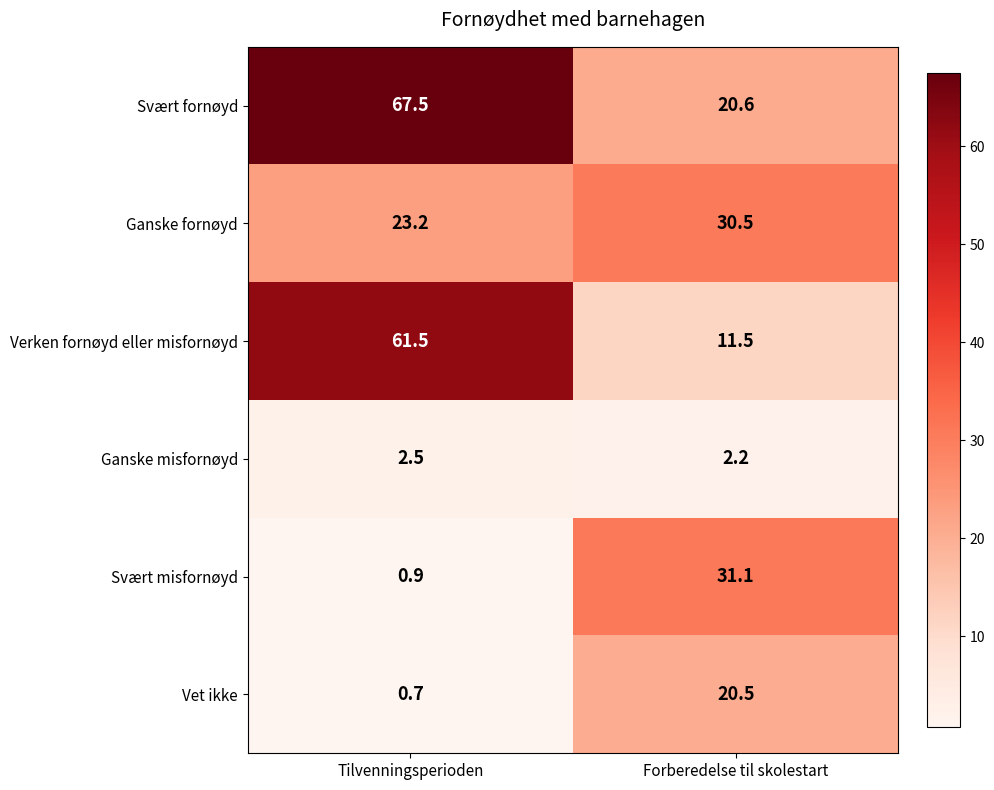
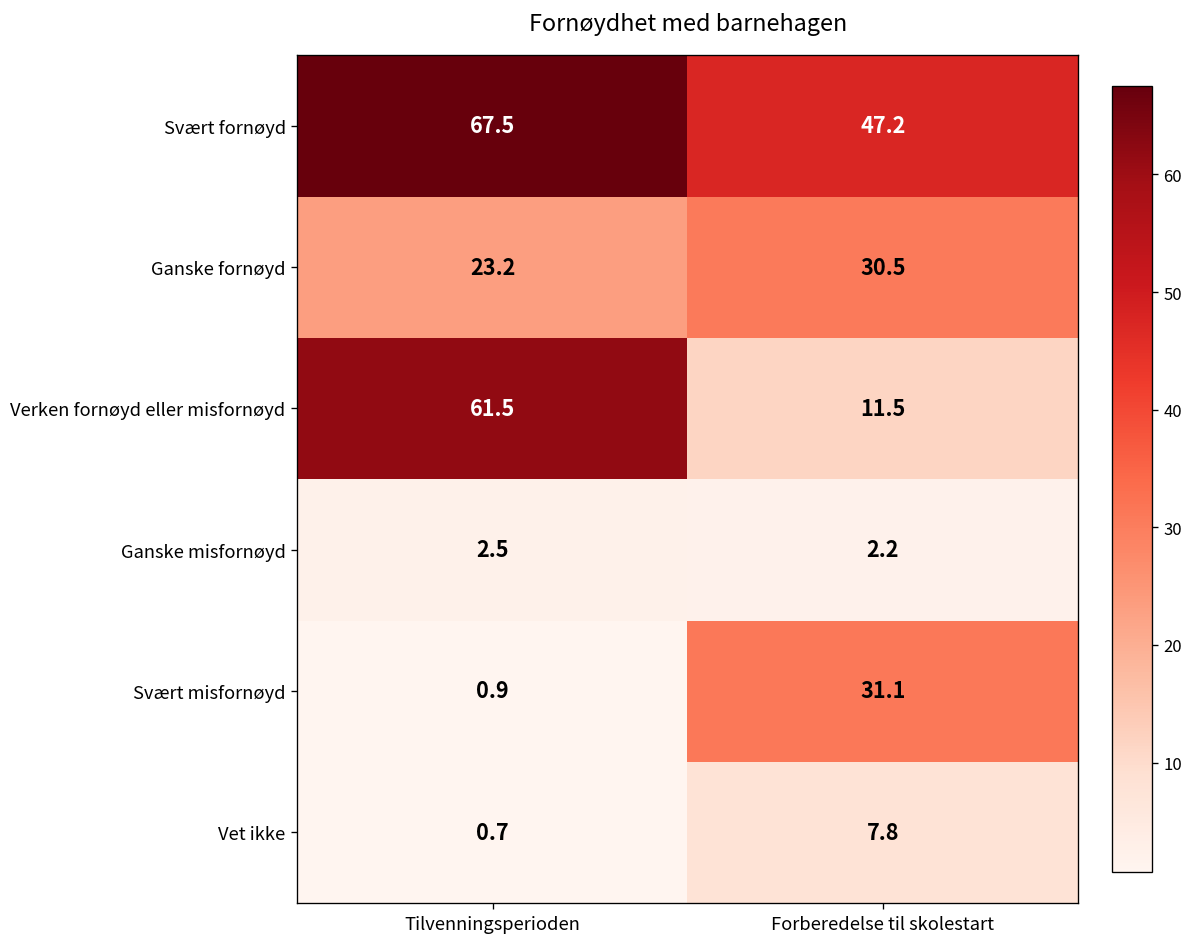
  {
    "Svært fornøyd": {
      "Tilvenningsperioden": 67.5,
-     "Forberedelse til skolestart": 20.6
+     "Forberedelse til skolestart": 47.2
    },
    "Ganske fornøyd": {
      "Tilvenningsperioden": 23.2,
      "Forberedelse til skolestart": 30.5
    },
    "Verken fornøyd eller misfornøyd": {
      "Tilvenningsperioden": 61.5,
      "Forberedelse til skolestart": 11.5
    },
    "Ganske misfornøyd": {
      "Tilvenningsperioden": 2.5,
      "Forberedelse til skolestart": 2.2
    },
    "Svært misfornøyd": {
      "Tilvenningsperioden": 0.9,
      "Forberedelse til skolestart": 31.1
    },
    "Vet ikke": {
      "Tilvenningsperioden": 0.7,
-     "Forberedelse til skolestart": 20.5
+     "Forberedelse til skolestart": 7.8
    }
  }
